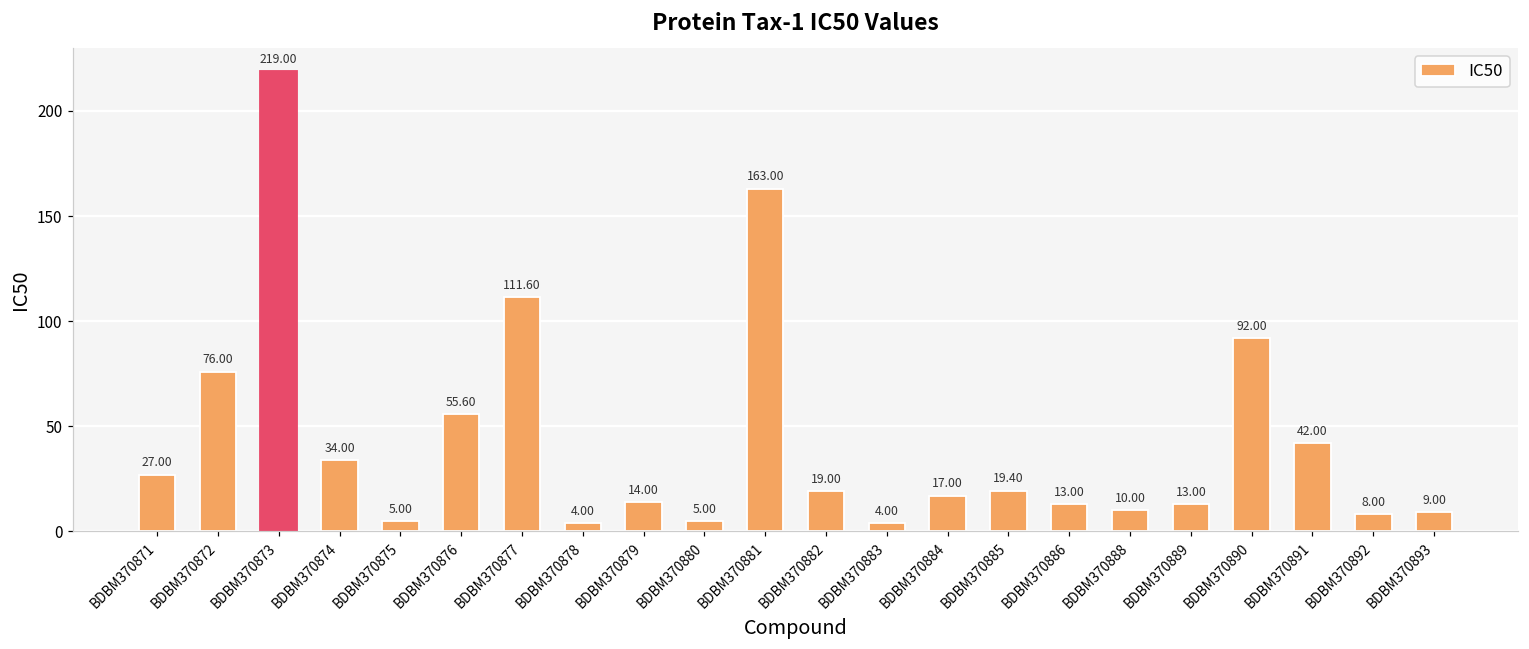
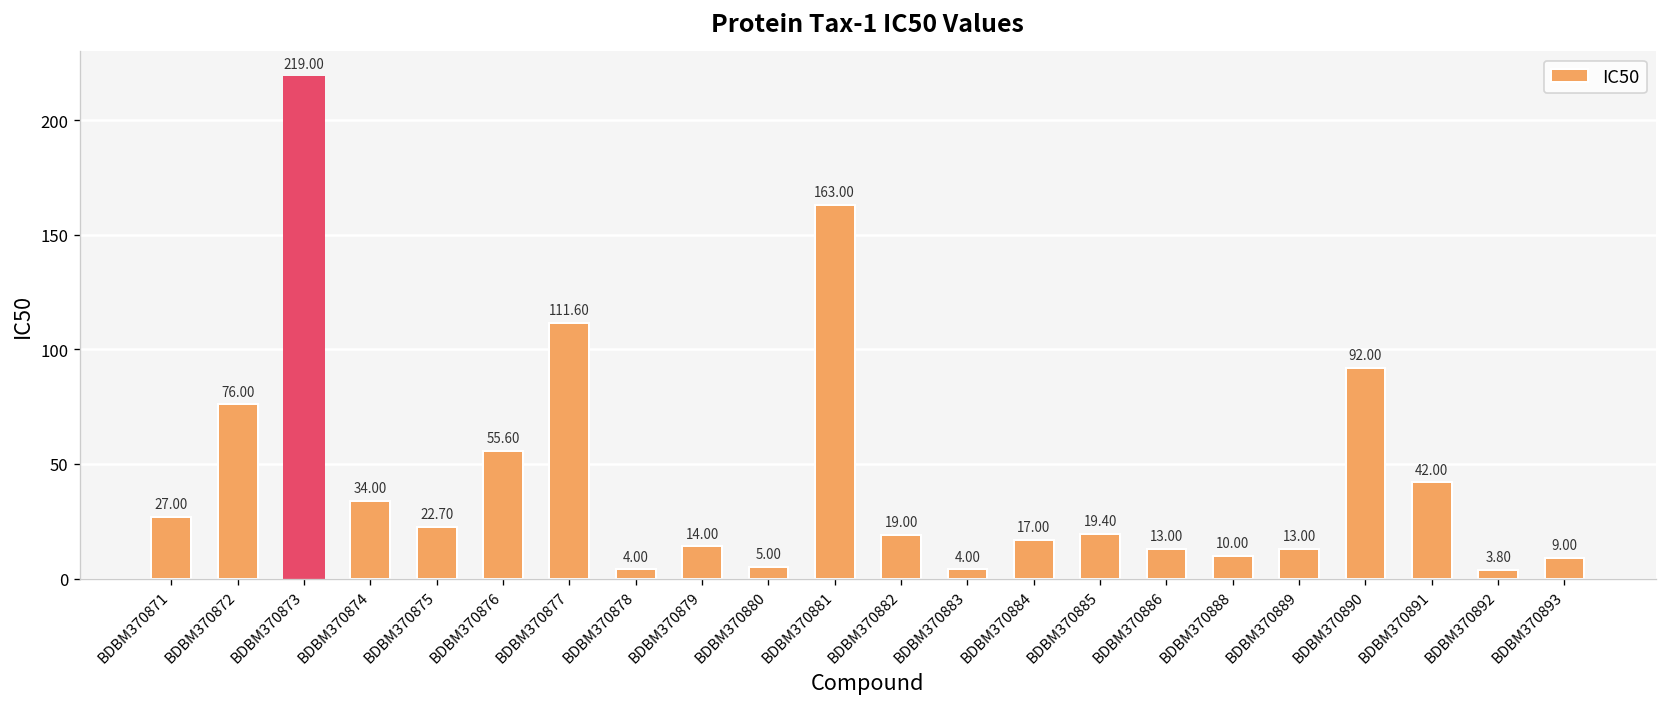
  {
    "BDBM370871": 27.00,
    "BDBM370872": 76.00,
    "BDBM370873": 219.00,
    "BDBM370874": 34.00,
-   "BDBM370875": 5.00,
+   "BDBM370875": 22.70,
    "BDBM370876": 55.60,
    "BDBM370877": 111.60,
    "BDBM370878": 4.00,
    "BDBM370879": 14.00,
    "BDBM370880": 5.00,
    "BDBM370881": 163.00,
    "BDBM370882": 19.00,
    "BDBM370883": 4.00,
    "BDBM370884": 17.00,
    "BDBM370885": 19.40,
    "BDBM370886": 13.00,
    "BDBM370888": 10.00,
    "BDBM370889": 13.00,
    "BDBM370890": 92.00,
    "BDBM370891": 42.00,
-   "BDBM370892": 8.00,
+   "BDBM370892": 3.80,
    "BDBM370893": 9.00
  }
